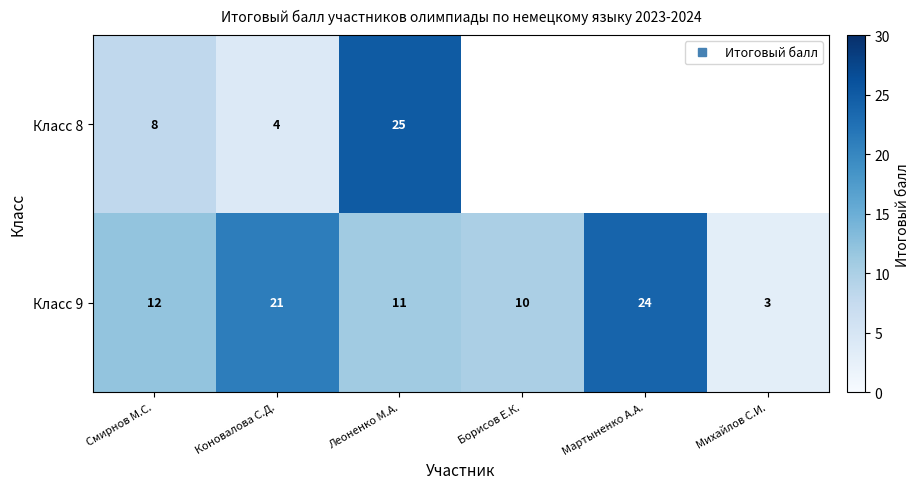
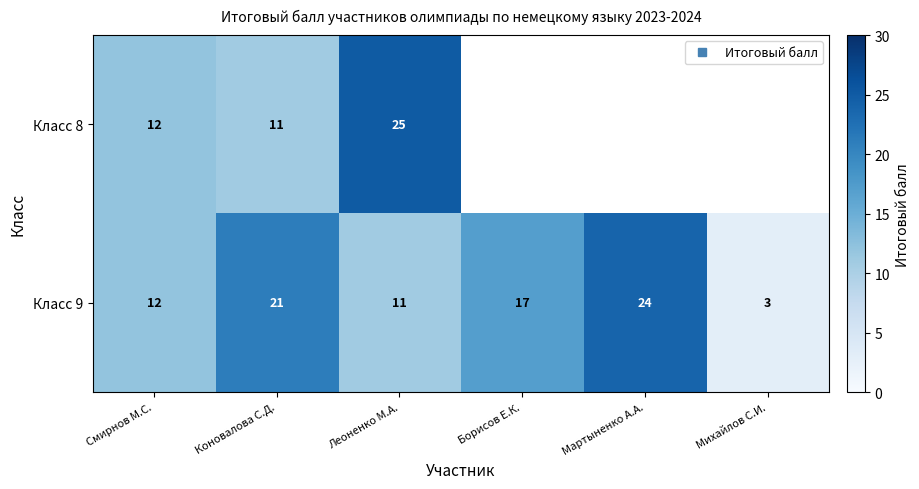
  {
    "Класс 8": {
-     "Смирнов М.С.": 8,
-     "Коновалова С.Д.": 4,
+     "Смирнов М.С.": 12,
+     "Коновалова С.Д.": 11,
      "Леоненко М.А.": 25
    },
    "Класс 9": {
      "Смирнов М.С.": 12,
      "Коновалова С.Д.": 21,
      "Леоненко М.А.": 11,
-     "Борисов Е.К.": 10,
+     "Борисов Е.К.": 17,
      "Мартыненко А.А.": 24,
      "Михайлов С.И.": 3
    }
  }
